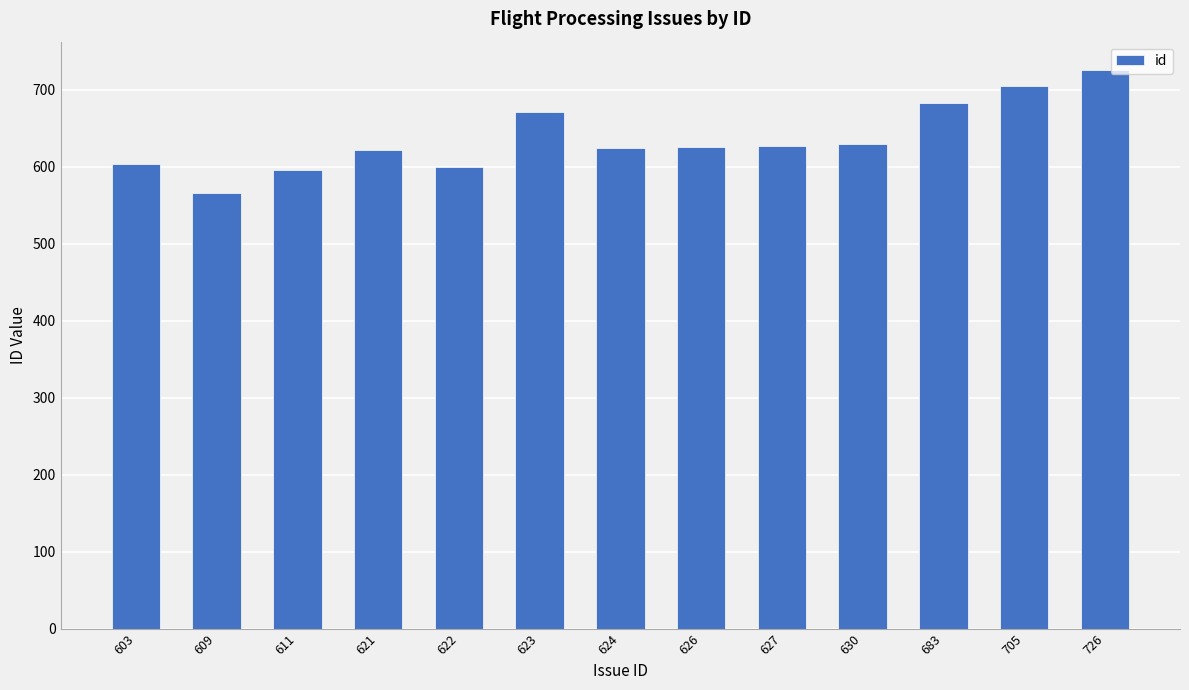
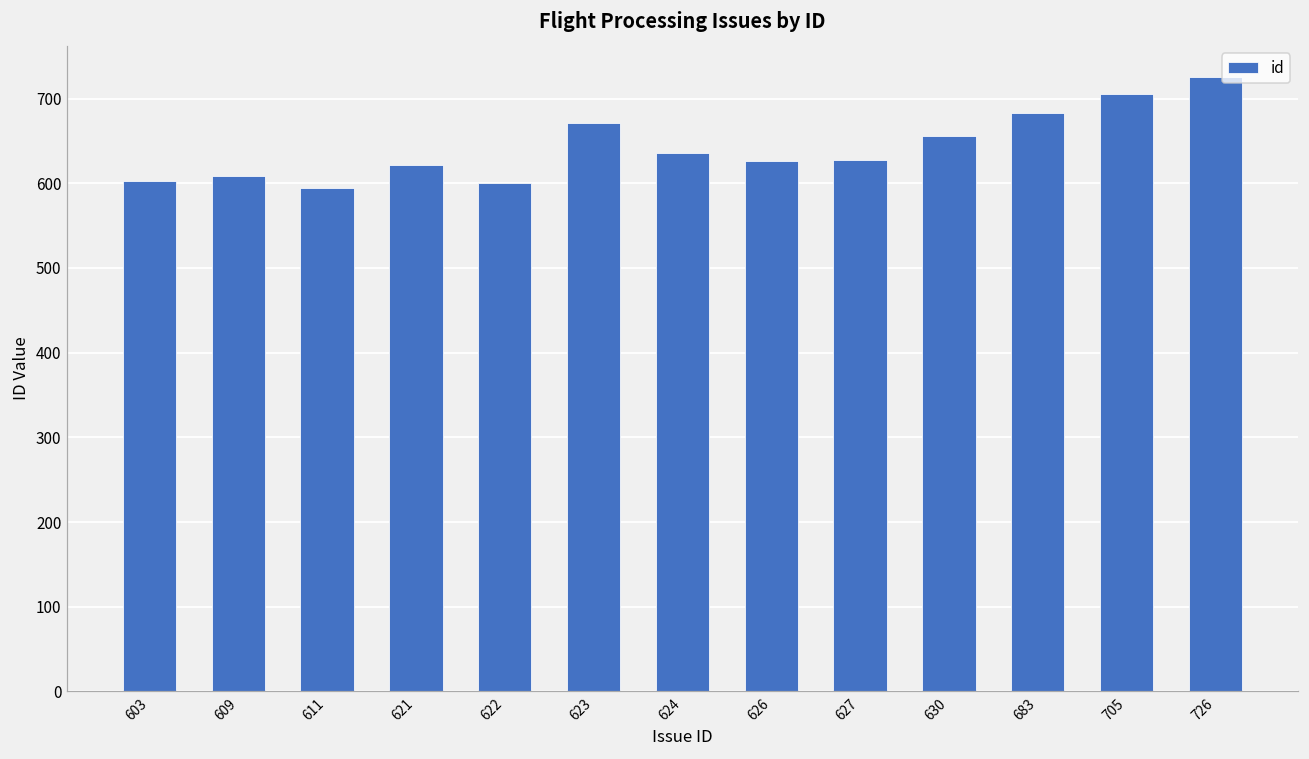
  {
    "603": 600,
-   "609": 570,
+   "609": 610,
    "611": 600,
    "621": 620,
    "622": 600,
    "623": 670,
-   "624": 620,
+   "624": 640,
    "626": 630,
    "627": 630,
-   "630": 630,
+   "630": 660,
    "683": 680,
    "705": 710,
    "726": 730
  }
